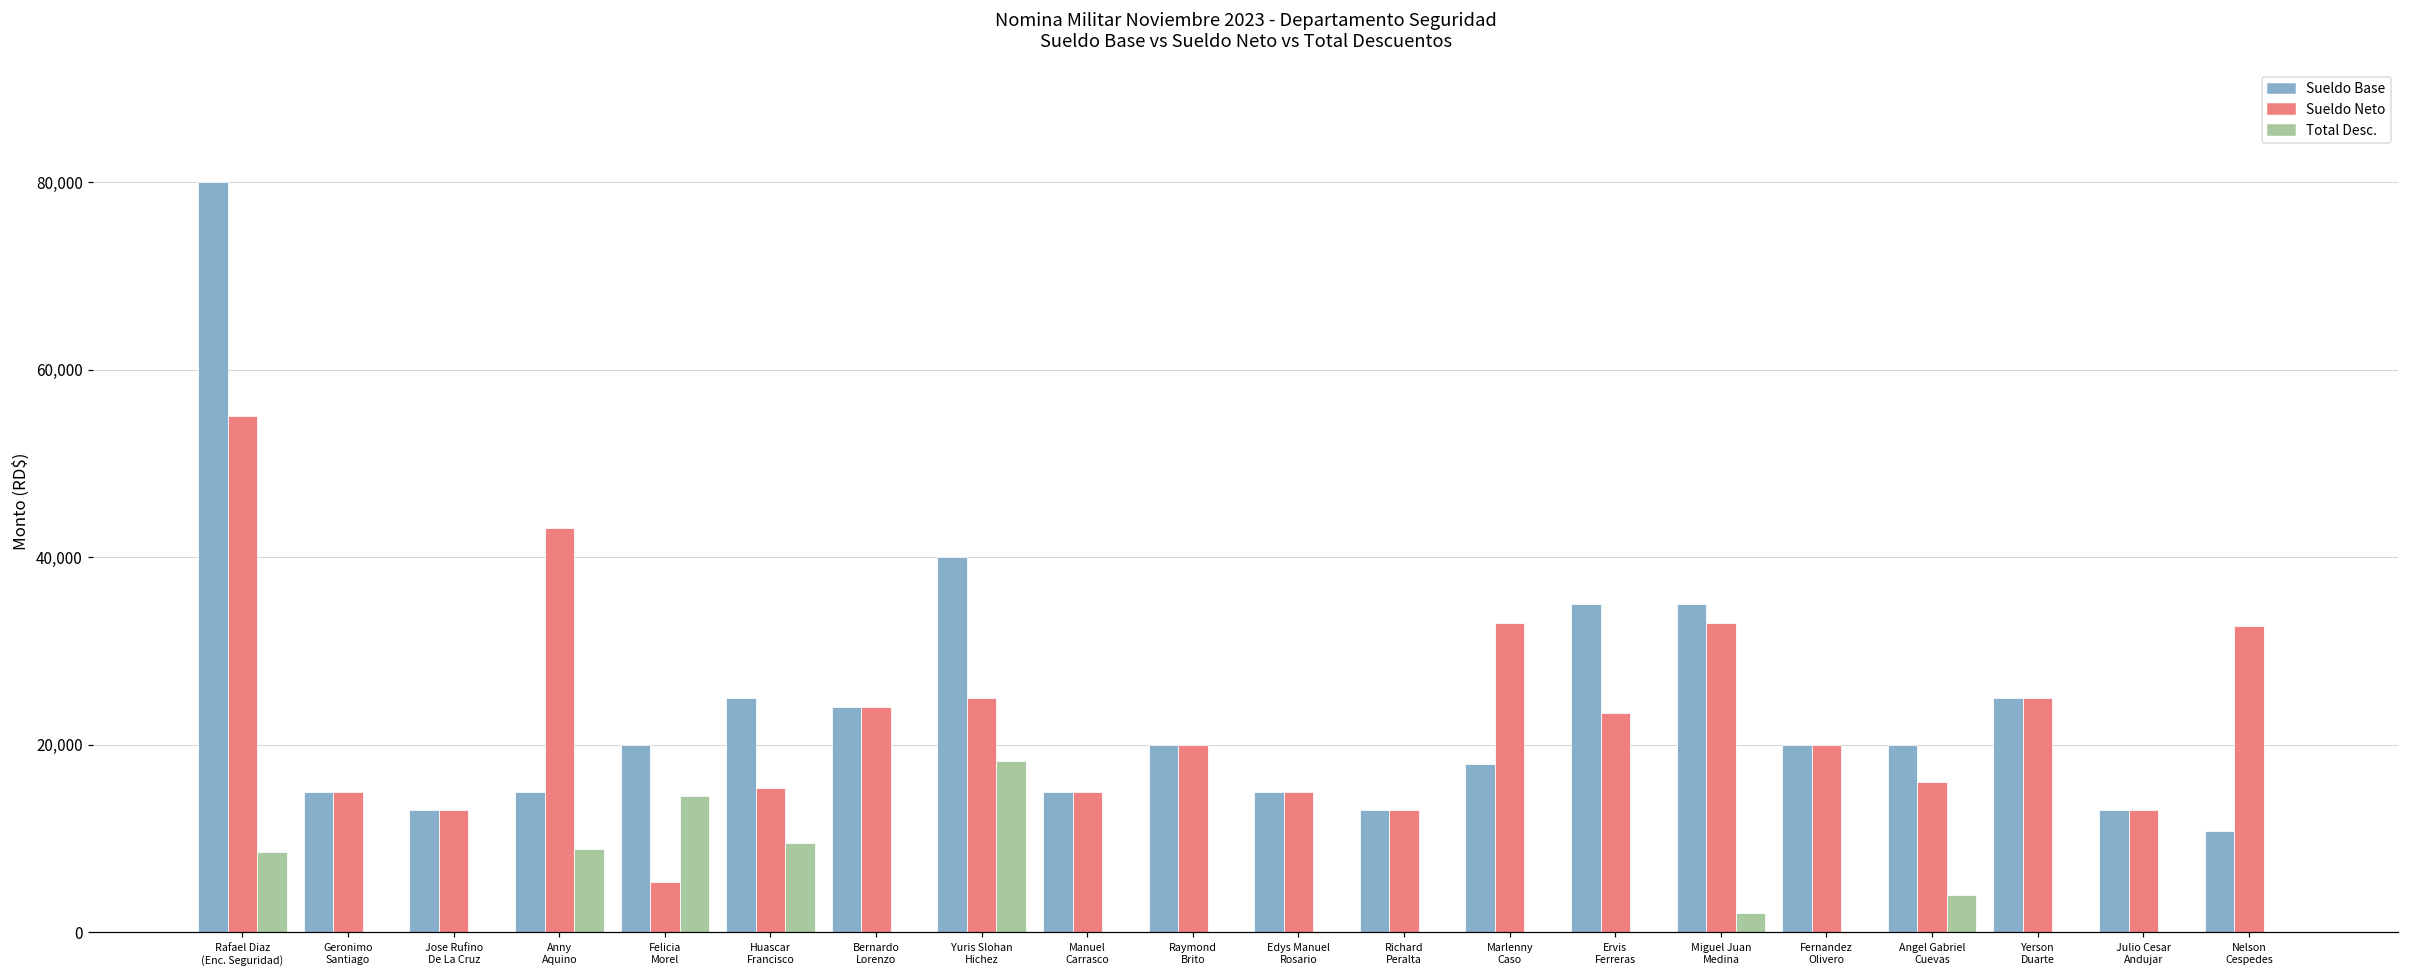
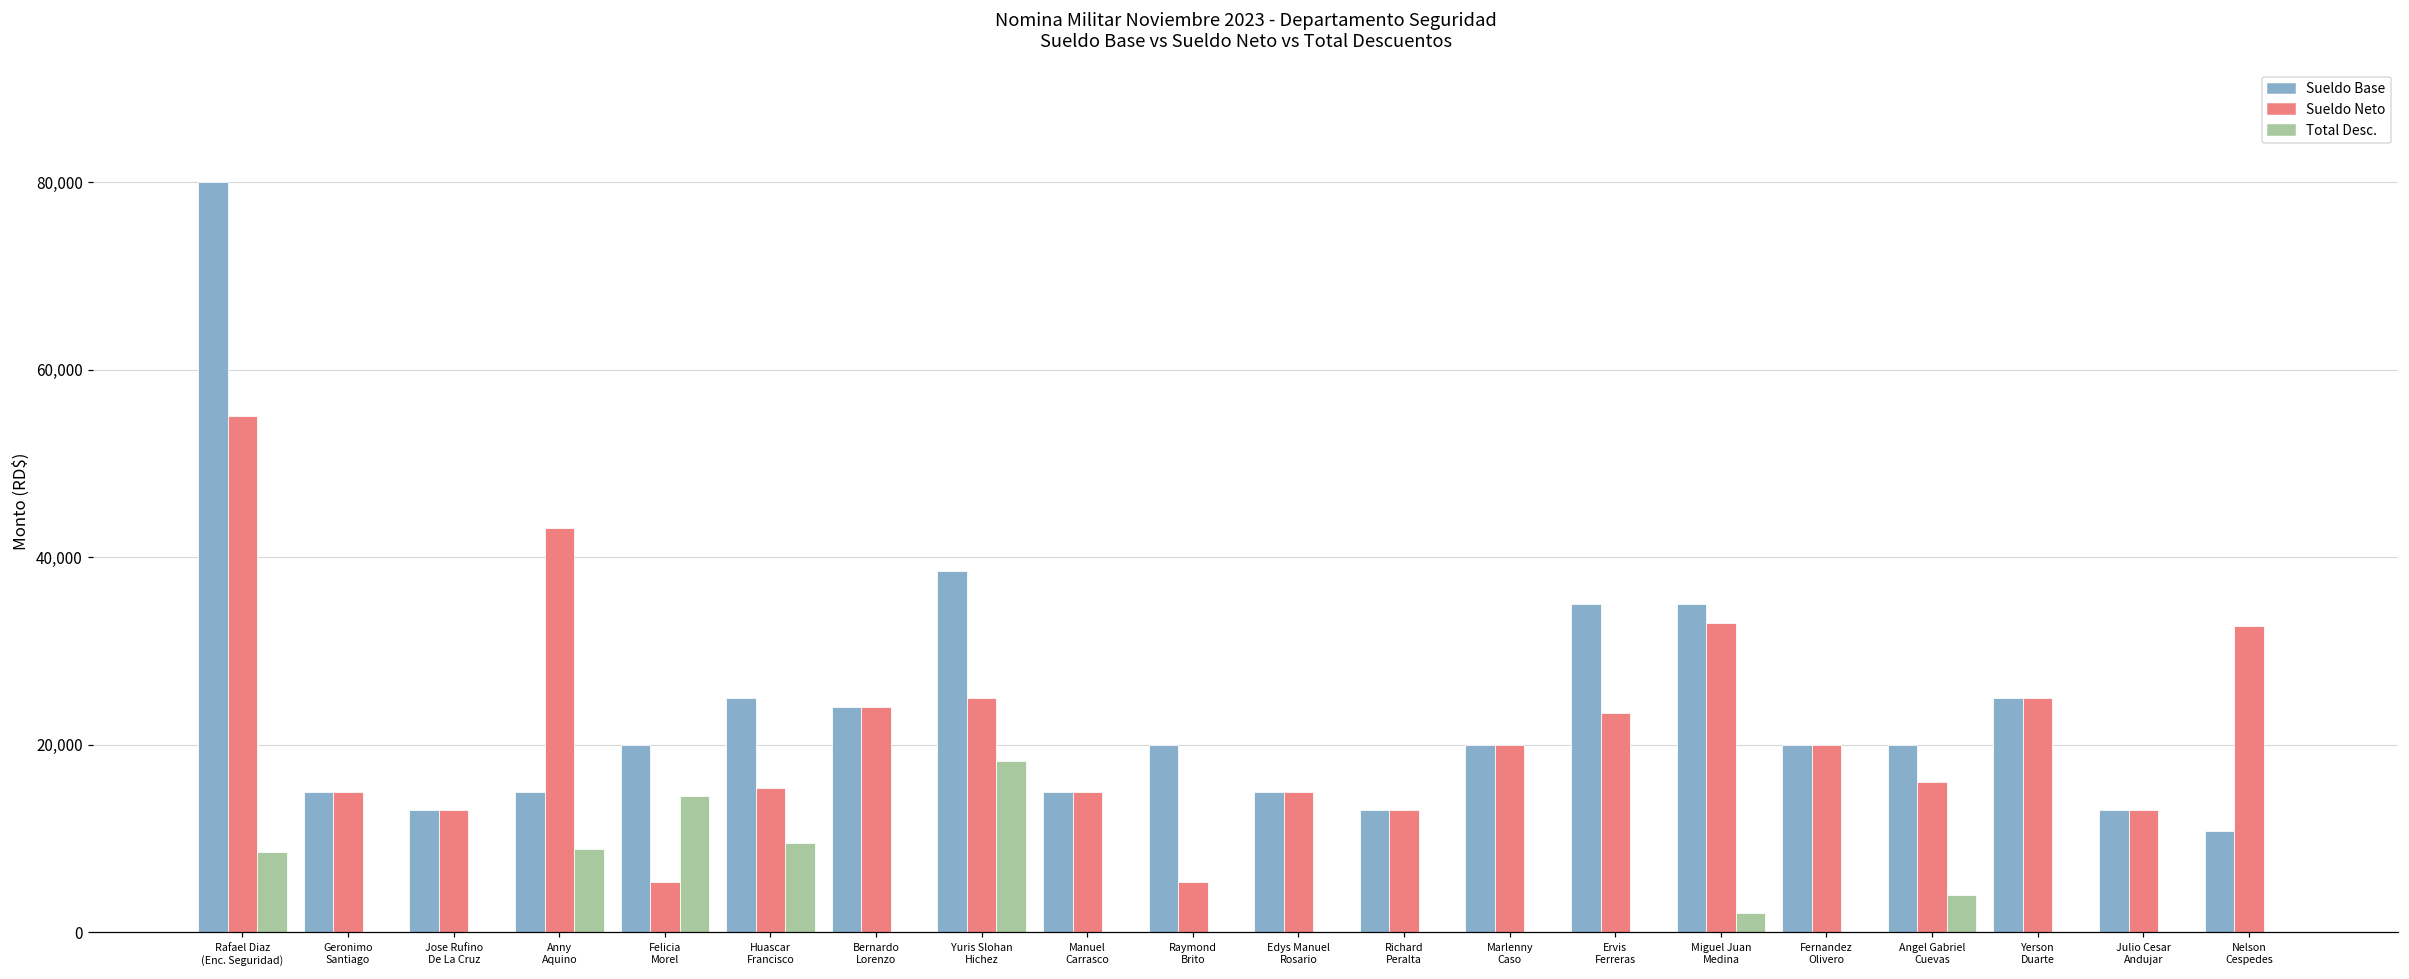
  {
    "Sueldo Base": {
      "Rafael Diaz (Enc. Seguridad)": "80,000",
      "Geronimo Santiago": "15,000",
      "Jose Rufino De La Cruz": "13,000",
      "Anny Aquino": "15,000",
      "Felicia Morel": "20,000",
      "Huascar Francisco": "25,000",
      "Bernardo Lorenzo": "24,000",
-     "Yuris Slohan Hichez": "40,000",
+     "Yuris Slohan Hichez": "39,000",
      "Manuel Carrasco": "15,000",
      "Raymond Brito": "20,000",
      "Edys Manuel Rosario": "15,000",
      "Richard Peralta": "13,000",
-     "Marlenny Caso": "18,000",
+     "Marlenny Caso": "20,000",
      "Ervis Ferreras": "35,000",
      "Miguel Juan Medina": "35,000",
      "Fernandez Olivero": "20,000",
      "Angel Gabriel Cuevas": "20,000",
      "Yerson Duarte": "25,000",
      "Julio Cesar Andujar": "13,000",
      "Nelson Cespedes": "11,000"
    },
    "Sueldo Neto": {
      "Rafael Diaz (Enc. Seguridad)": "55,000",
      "Geronimo Santiago": "15,000",
      "Jose Rufino De La Cruz": "13,000",
      "Anny Aquino": "43,000",
      "Felicia Morel": "5,000",
      "Huascar Francisco": "15,000",
      "Bernardo Lorenzo": "24,000",
      "Yuris Slohan Hichez": "25,000",
      "Manuel Carrasco": "15,000",
-     "Raymond Brito": "20,000",
+     "Raymond Brito": "5,000",
      "Edys Manuel Rosario": "15,000",
      "Richard Peralta": "13,000",
-     "Marlenny Caso": "33,000",
+     "Marlenny Caso": "20,000",
      "Ervis Ferreras": "23,000",
      "Miguel Juan Medina": "33,000",
      "Fernandez Olivero": "20,000",
      "Angel Gabriel Cuevas": "16,000",
      "Yerson Duarte": "25,000",
      "Julio Cesar Andujar": "13,000",
      "Nelson Cespedes": "33,000"
    },
    "Total Desc.": {
      "Rafael Diaz (Enc. Seguridad)": "9,000",
      "Geronimo Santiago": "0",
      "Jose Rufino De La Cruz": "0",
      "Anny Aquino": "9,000",
      "Felicia Morel": "15,000",
      "Huascar Francisco": "10,000",
      "Bernardo Lorenzo": "0",
      "Yuris Slohan Hichez": "18,000",
      "Manuel Carrasco": "0",
      "Raymond Brito": "0",
      "Edys Manuel Rosario": "0",
      "Richard Peralta": "0",
      "Marlenny Caso": "0",
      "Miguel Juan Medina": "2,000",
      "Fernandez Olivero": "0",
      "Angel Gabriel Cuevas": "4,000",
      "Yerson Duarte": "0",
      "Julio Cesar Andujar": "0",
      "Nelson Cespedes": "0"
    }
  }
